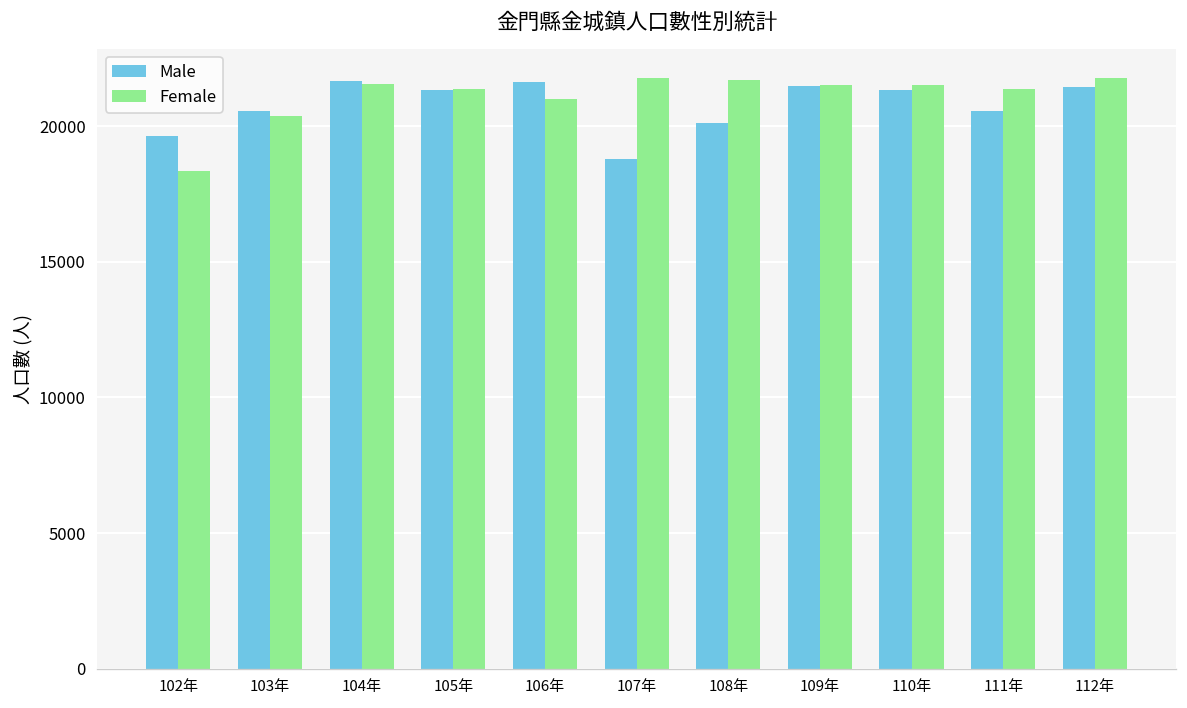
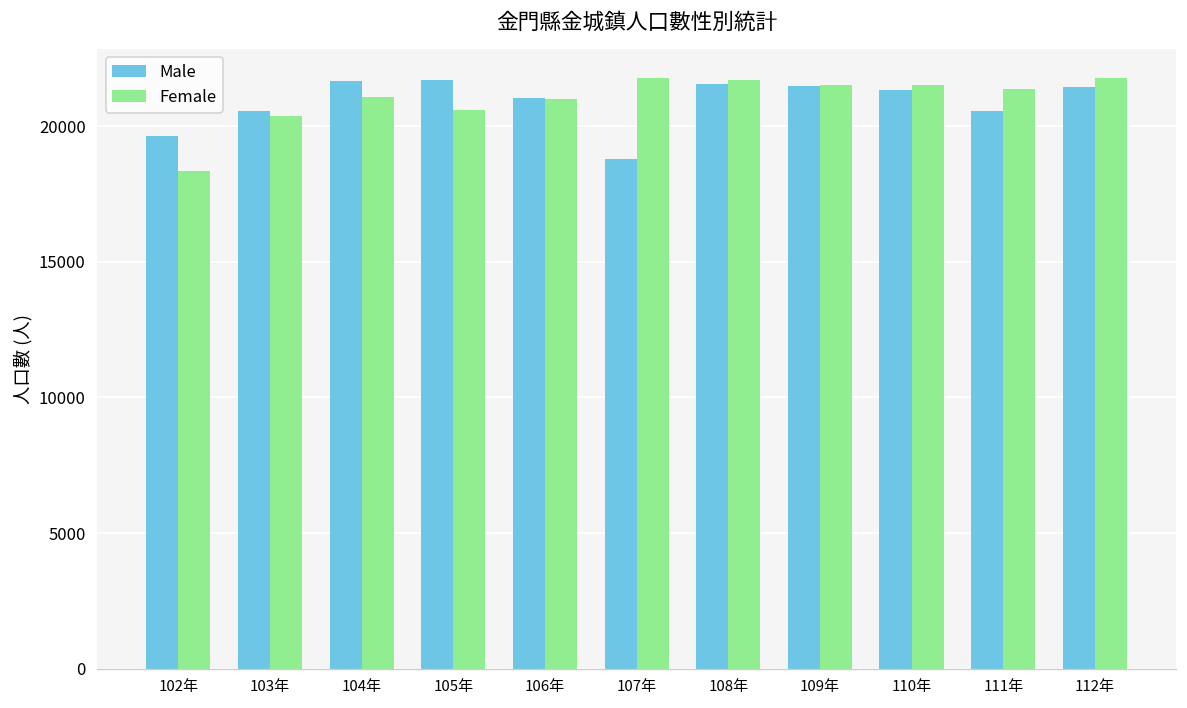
  {
    "Male": {
      "102年": 19600,
      "103年": 20600,
      "104年": 21700,
-     "105年": 21300,
-     "106年": 21600,
+     "105年": 21700,
+     "106年": 21000,
      "107年": 18800,
-     "108年": 20100,
+     "108年": 21600,
      "109年": 21500,
      "110年": 21300,
      "111年": 20600,
      "112年": 21400
    },
    "Female": {
      "102年": 18400,
      "103年": 20400,
-     "104年": 21600,
-     "105年": 21400,
+     "104年": 21100,
+     "105年": 20600,
      "106年": 21000,
      "107年": 21800,
      "108年": 21700,
      "109年": 21500,
      "110年": 21500,
      "111年": 21400,
      "112年": 21800
    }
  }
